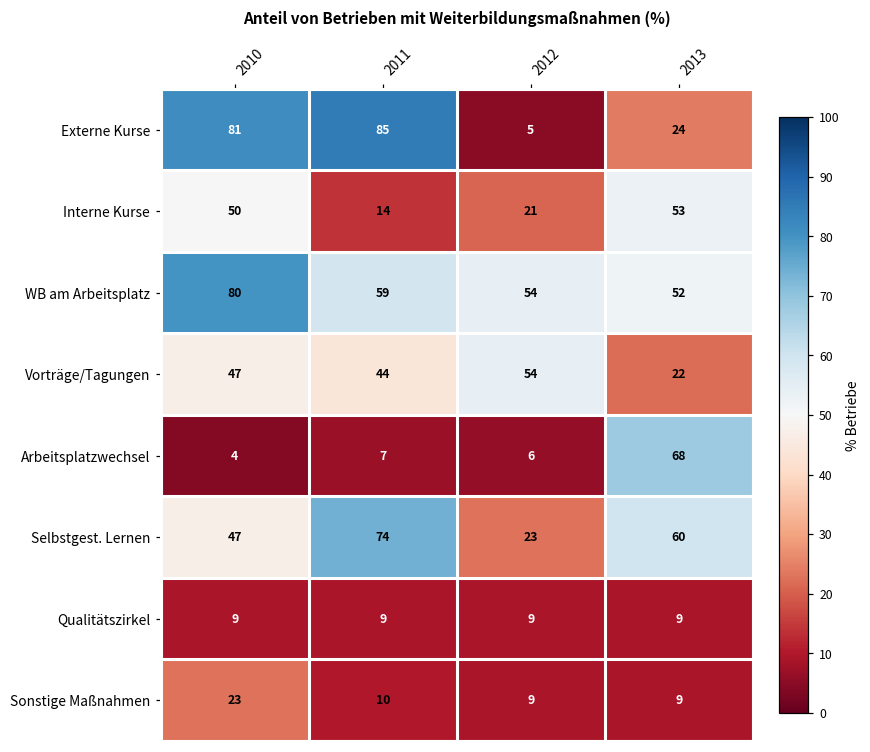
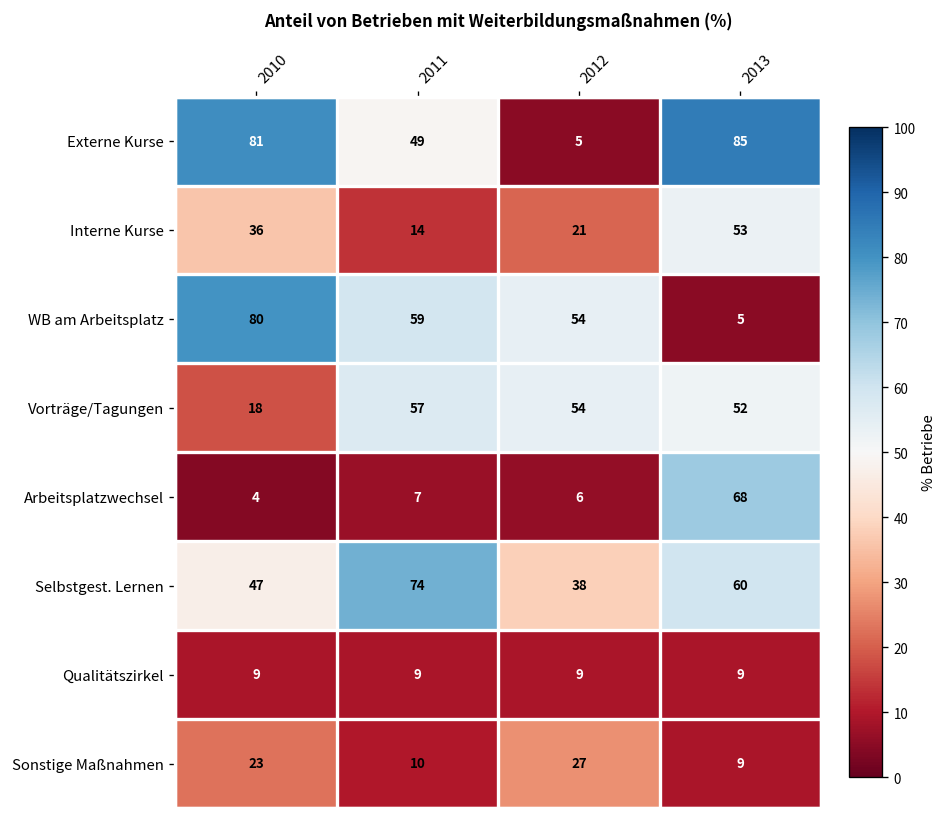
  {
    "Externe Kurse": {
      "2010": 81,
-     "2011": 85,
+     "2011": 49,
      "2012": 5,
-     "2013": 24
+     "2013": 85
    },
    "Interne Kurse": {
-     "2010": 50,
+     "2010": 36,
      "2011": 14,
      "2012": 21,
      "2013": 53
    },
    "WB am Arbeitsplatz": {
      "2010": 80,
      "2011": 59,
      "2012": 54,
-     "2013": 52
+     "2013": 5
    },
    "Vorträge/Tagungen": {
-     "2010": 47,
-     "2011": 44,
+     "2010": 18,
+     "2011": 57,
      "2012": 54,
-     "2013": 22
+     "2013": 52
    },
    "Arbeitsplatzwechsel": {
      "2010": 4,
      "2011": 7,
      "2012": 6,
      "2013": 68
    },
    "Selbstgest. Lernen": {
      "2010": 47,
      "2011": 74,
-     "2012": 23,
+     "2012": 38,
      "2013": 60
    },
    "Qualitätszirkel": {
      "2010": 9,
      "2011": 9,
      "2012": 9,
      "2013": 9
    },
    "Sonstige Maßnahmen": {
      "2010": 23,
      "2011": 10,
-     "2012": 9,
+     "2012": 27,
      "2013": 9
    }
  }
